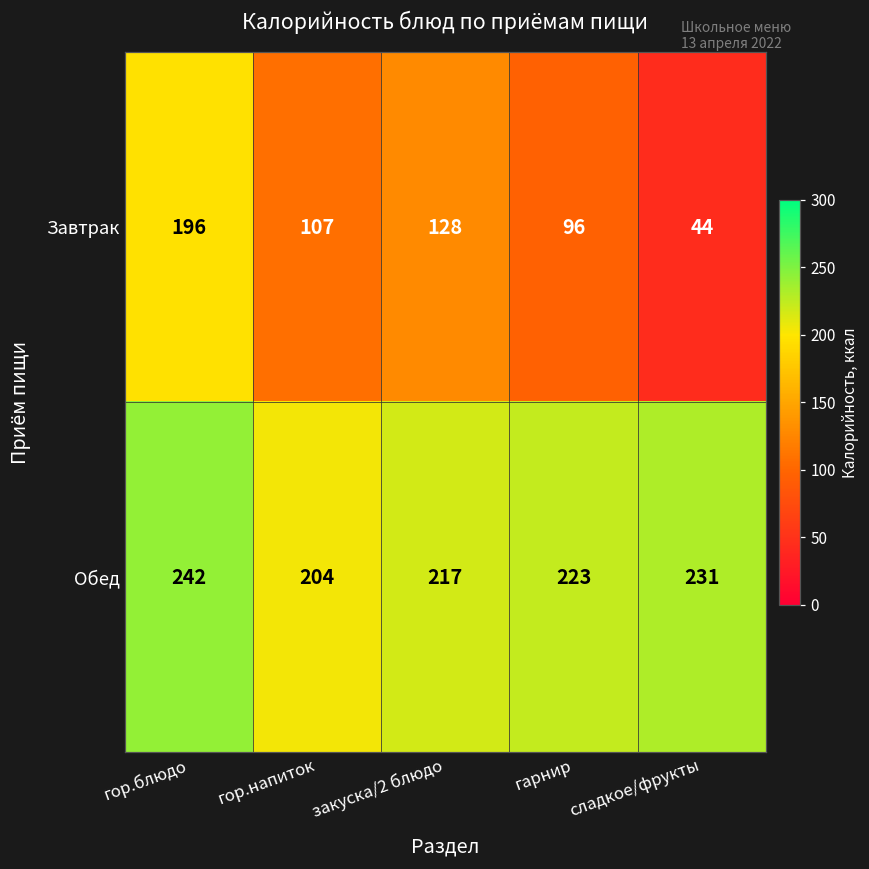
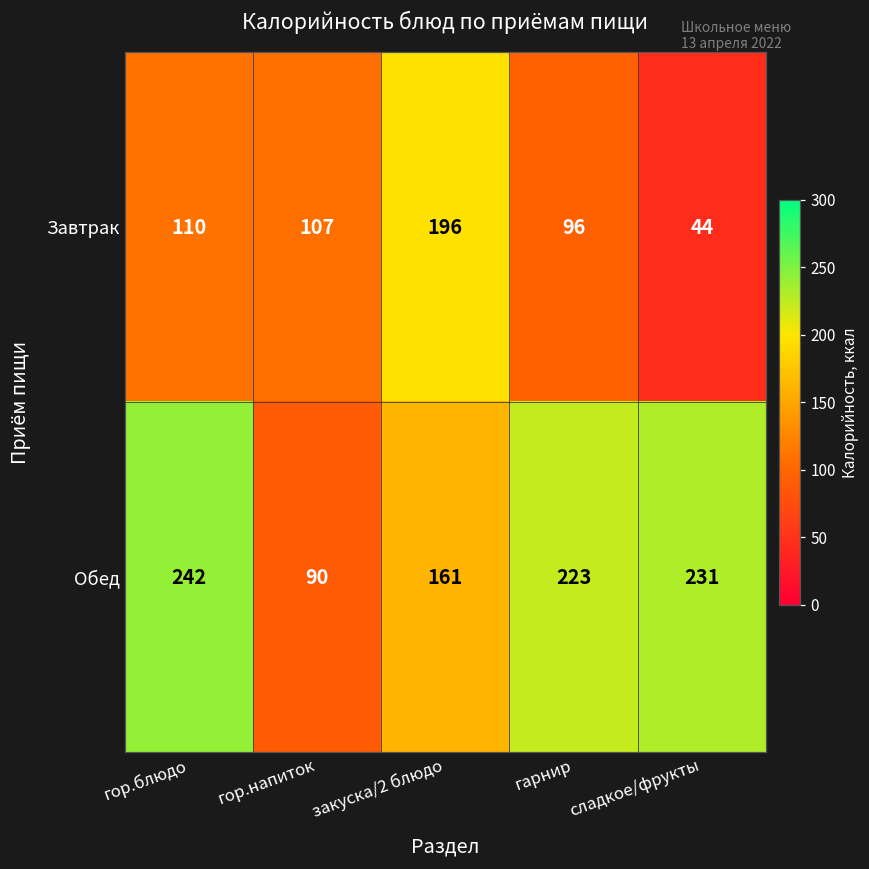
  {
    "Завтрак": {
-     "гор.блюдо": 196,
+     "гор.блюдо": 110,
      "гор.напиток": 107,
-     "закуска/2 блюдо": 128,
+     "закуска/2 блюдо": 196,
      "гарнир": 96,
      "сладкое/фрукты": 44
    },
    "Обед": {
      "гор.блюдо": 242,
-     "гор.напиток": 204,
-     "закуска/2 блюдо": 217,
+     "гор.напиток": 90,
+     "закуска/2 блюдо": 161,
      "гарнир": 223,
      "сладкое/фрукты": 231
    }
  }
